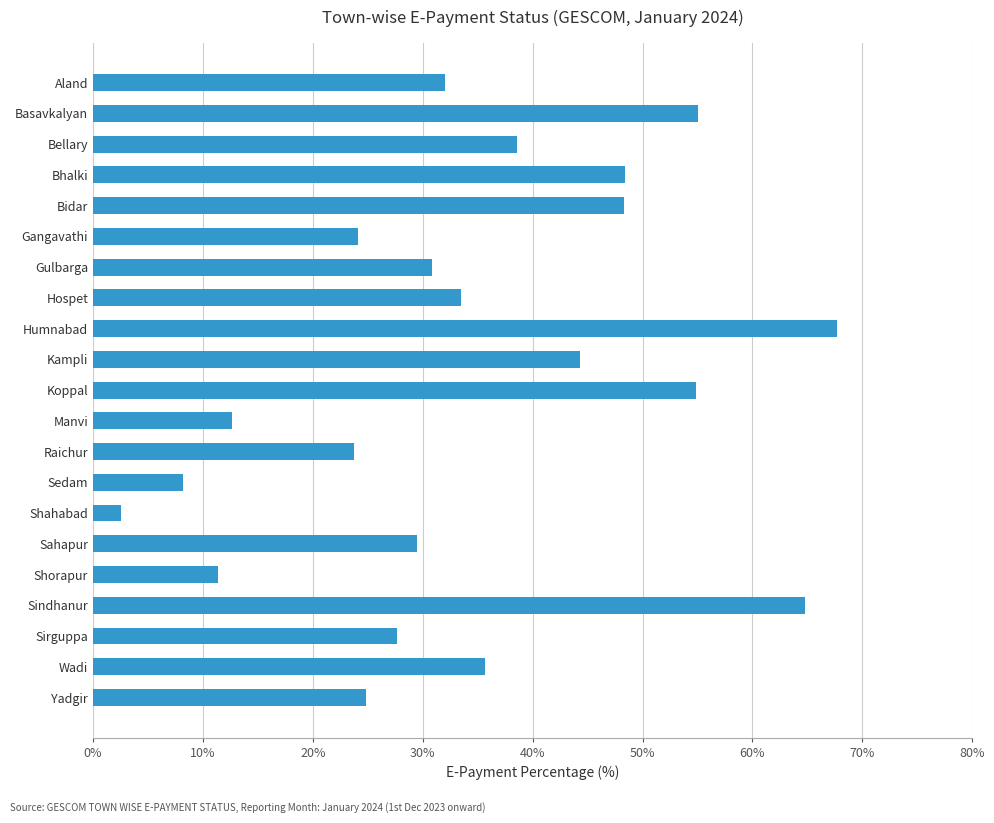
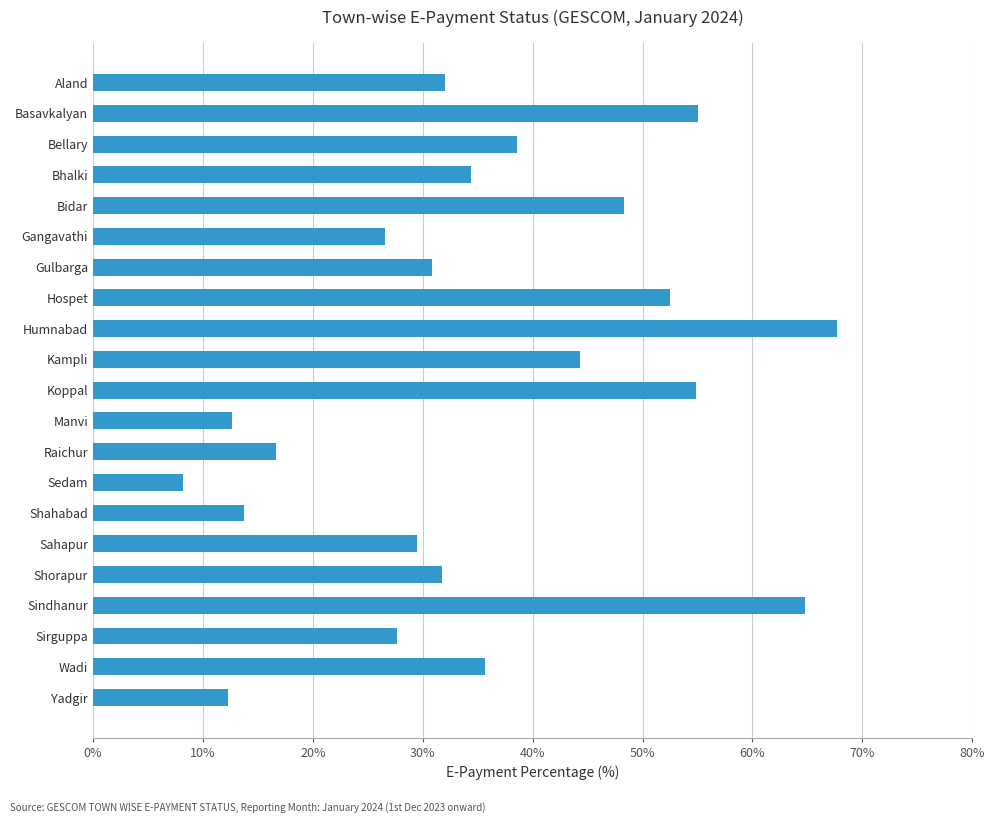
  {
    "Aland": "32.0%",
    "Basavkalyan": "55.0%",
    "Bellary": "38.6%",
-   "Bhalki": "48.4%",
+   "Bhalki": "34.4%",
    "Bidar": "48.3%",
-   "Gangavathi": "24.1%",
+   "Gangavathi": "26.6%",
    "Gulbarga": "30.9%",
-   "Hospet": "33.5%",
+   "Hospet": "52.5%",
    "Humnabad": "67.7%",
    "Kampli": "44.3%",
    "Koppal": "54.9%",
    "Manvi": "12.7%",
-   "Raichur": "23.7%",
+   "Raichur": "16.6%",
    "Sedam": "8.2%",
-   "Shahabad": "2.6%",
+   "Shahabad": "13.7%",
    "Sahapur": "29.4%",
-   "Shorapur": "11.3%",
+   "Shorapur": "31.8%",
    "Sindhanur": "64.8%",
    "Sirguppa": "27.7%",
    "Wadi": "35.6%",
-   "Yadgir": "24.8%"
+   "Yadgir": "12.3%"
  }
